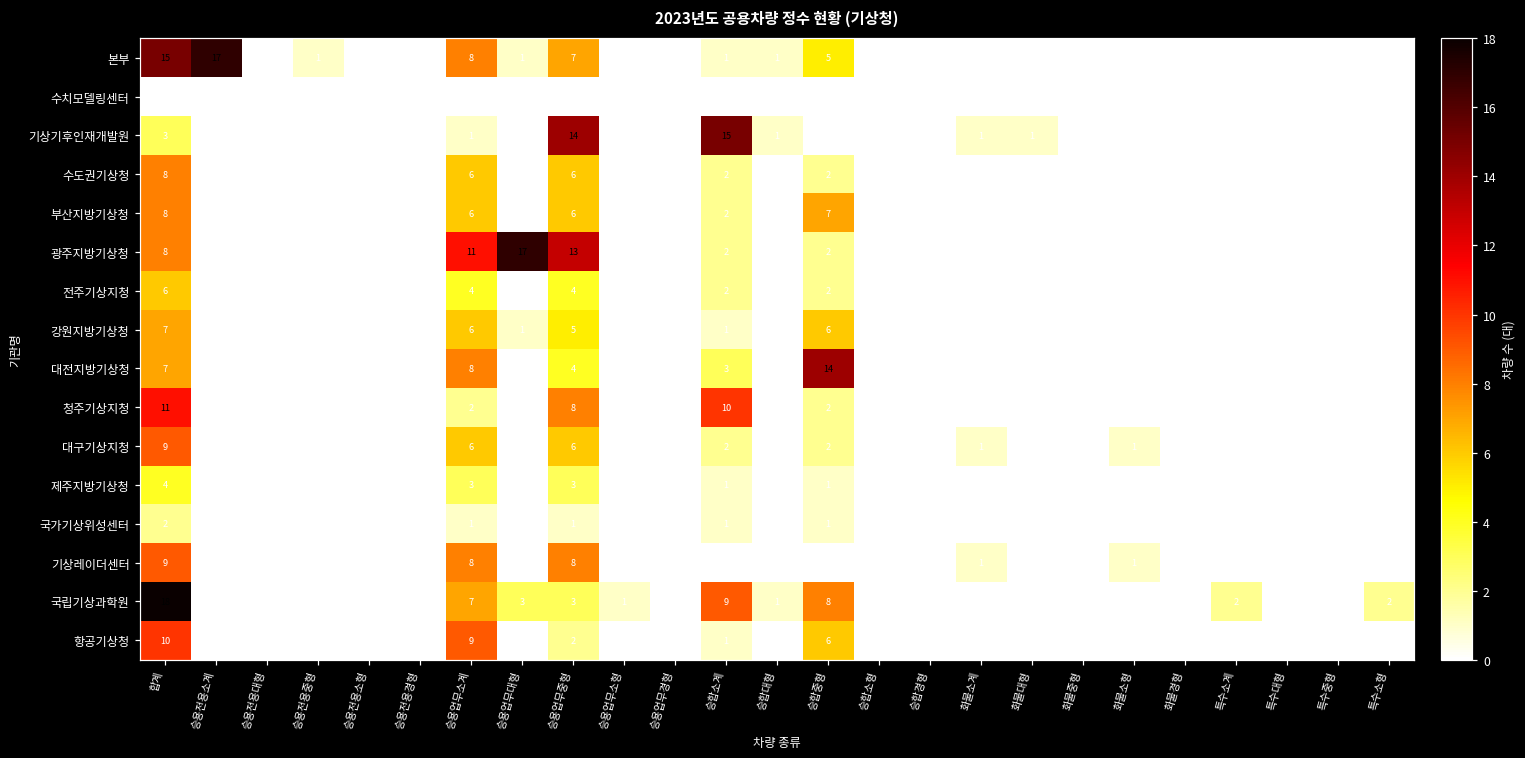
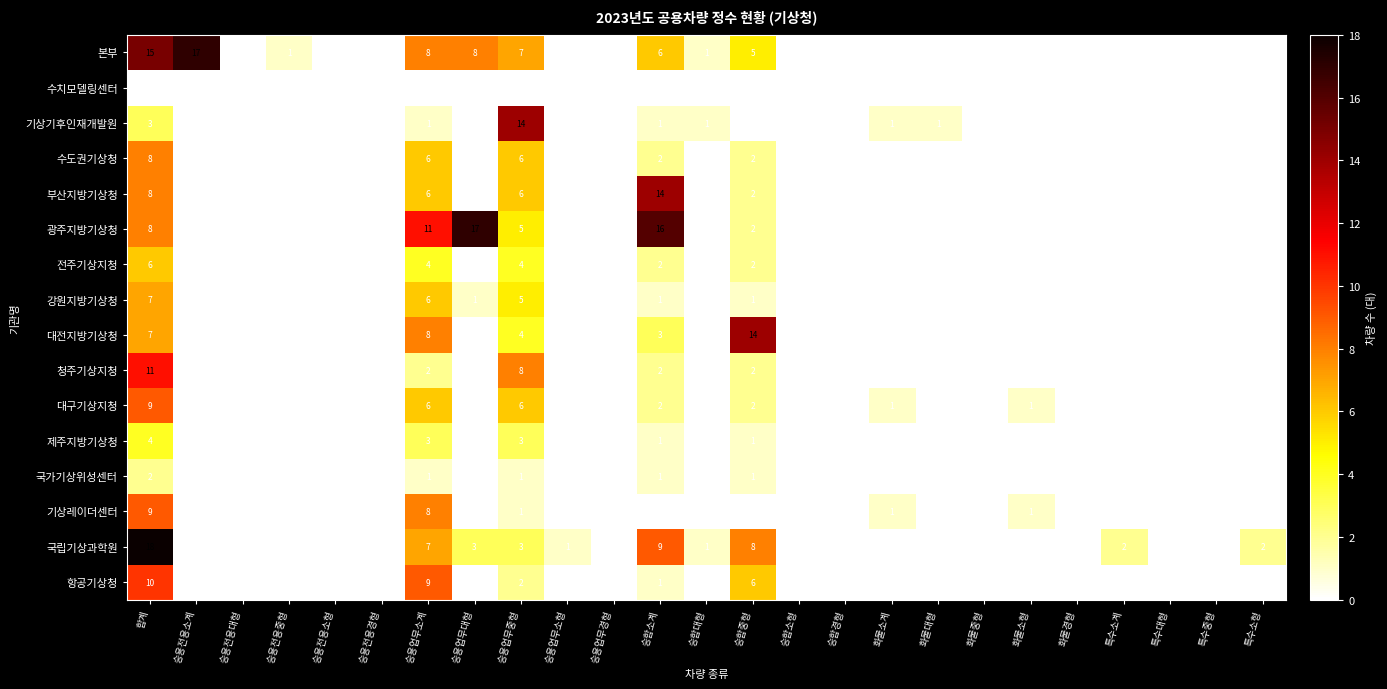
  {
    "본부": {
      "합계": 15,
      "승용전용중형": 1,
      "승용업무소계": 8,
-     "승용업무대형": 1,
+     "승용업무대형": 8,
      "승용업무중형": 7,
-     "승합소계": 1,
+     "승합소계": 6,
      "승합대형": 1,
      "승합중형": 5
    },
    "기상기후인재개발원": {
      "합계": 3,
      "승용업무소계": 1,
      "승용업무중형": 14,
-     "승합소계": 15,
+     "승합소계": 1,
      "승합대형": 1,
      "화물소계": 1,
      "화물대형": 1
    },
    "수도권기상청": {
      "합계": 8,
      "승용업무소계": 6,
      "승용업무중형": 6,
      "승합소계": 2,
      "승합중형": 2
    },
    "부산지방기상청": {
      "합계": 8,
      "승용업무소계": 6,
      "승용업무중형": 6,
-     "승합소계": 2,
-     "승합중형": 7
+     "승합소계": 14,
+     "승합중형": 2
    },
    "광주지방기상청": {
      "합계": 8,
      "승용업무소계": 11,
-     "승용업무중형": 13,
-     "승합소계": 2,
+     "승용업무중형": 5,
+     "승합소계": 16,
      "승합중형": 2
    },
    "전주기상지청": {
      "합계": 6,
      "승용업무소계": 4,
      "승용업무중형": 4,
      "승합소계": 2,
      "승합중형": 2
    },
    "강원지방기상청": {
      "합계": 7,
      "승용업무소계": 6,
      "승용업무대형": 1,
      "승용업무중형": 5,
      "승합소계": 1,
-     "승합중형": 6
+     "승합중형": 1
    },
    "대전지방기상청": {
      "합계": 7,
      "승용업무소계": 8,
      "승용업무중형": 4,
      "승합소계": 3,
      "승합중형": 14
    },
    "청주기상지청": {
      "합계": 11,
      "승용업무소계": 2,
      "승용업무중형": 8,
-     "승합소계": 10,
+     "승합소계": 2,
      "승합중형": 2
    },
    "대구기상지청": {
      "합계": 9,
      "승용업무소계": 6,
      "승용업무중형": 6,
      "승합소계": 2,
      "승합중형": 2,
      "화물소계": 1,
      "화물소형": 1
    },
    "제주지방기상청": {
      "합계": 4,
      "승용업무소계": 3,
      "승용업무중형": 3,
      "승합소계": 1,
      "승합중형": 1
    },
    "국가기상위성센터": {
      "합계": 2,
      "승용업무소계": 1,
      "승용업무중형": 1,
      "승합소계": 1,
      "승합중형": 1
    },
    "기상레이더센터": {
      "합계": 9,
      "승용업무소계": 8,
-     "승용업무중형": 8,
+     "승용업무중형": 1,
      "화물소계": 1,
      "화물소형": 1
    },
    "국립기상과학원": {
      "승용업무소계": 7,
      "승용업무대형": 3,
      "승용업무중형": 3,
      "승용업무소형": 1,
      "승합소계": 9,
      "승합대형": 1,
      "승합중형": 8,
      "특수소계": 2,
      "특수소형": 2
    },
    "항공기상청": {
      "합계": 10,
      "승용업무소계": 9,
      "승용업무중형": 2,
      "승합소계": 1,
      "승합중형": 6
    }
  }
